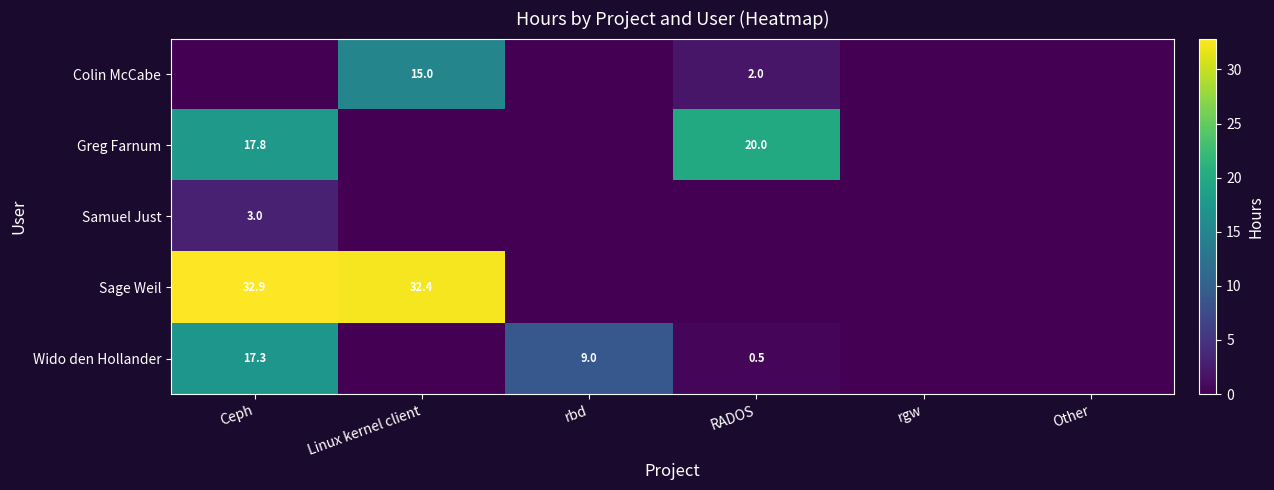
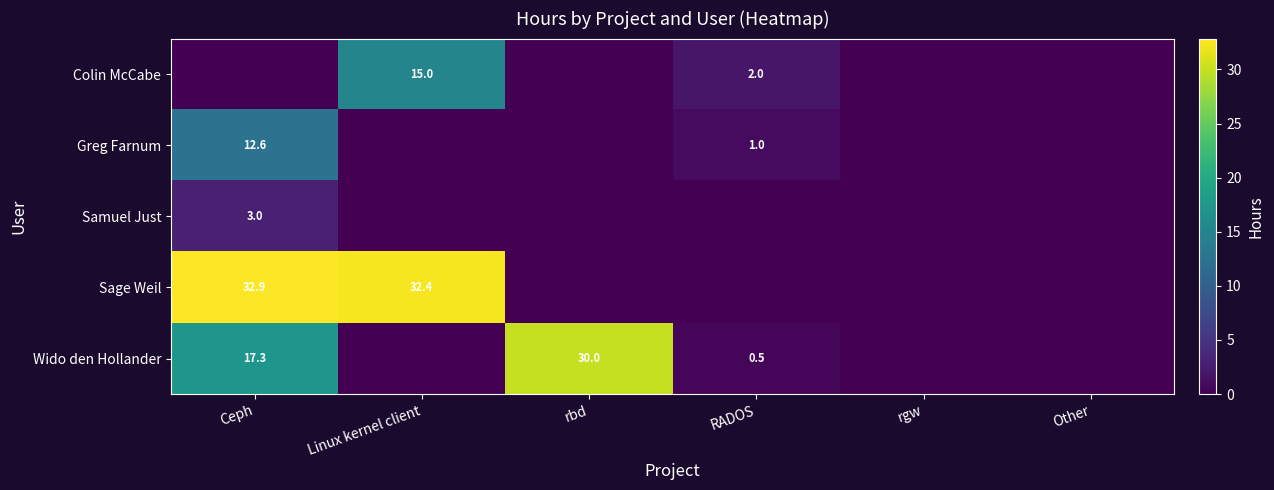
  {
    "Colin McCabe": {
      "Linux kernel client": 15.0,
      "RADOS": 2.0
    },
    "Greg Farnum": {
-     "Ceph": 17.8,
-     "RADOS": 20.0
+     "Ceph": 12.6,
+     "RADOS": 1.0
    },
    "Samuel Just": {
      "Ceph": 3.0
    },
    "Sage Weil": {
      "Ceph": 32.9,
      "Linux kernel client": 32.4
    },
    "Wido den Hollander": {
      "Ceph": 17.3,
-     "rbd": 9.0,
+     "rbd": 30.0,
      "RADOS": 0.5
    }
  }
